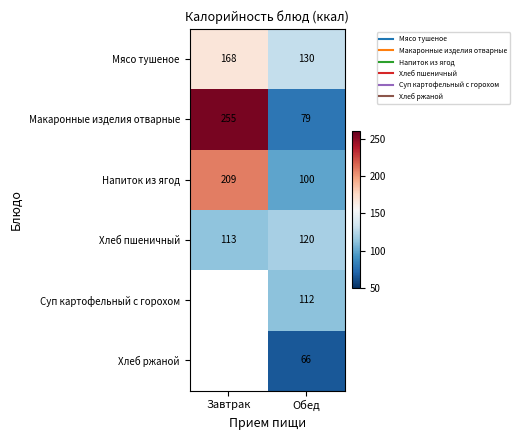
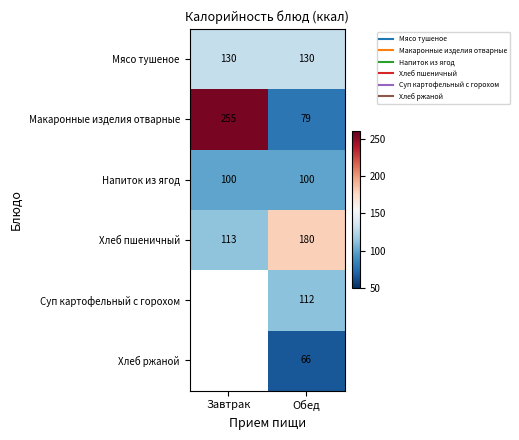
  {
    "Мясо тушеное": {
-     "Завтрак": 168,
+     "Завтрак": 130,
      "Обед": 130
    },
    "Макаронные изделия отварные": {
      "Завтрак": 255,
      "Обед": 79
    },
    "Напиток из ягод": {
-     "Завтрак": 209,
+     "Завтрак": 100,
      "Обед": 100
    },
    "Хлеб пшеничный": {
      "Завтрак": 113,
-     "Обед": 120
+     "Обед": 180
    },
    "Суп картофельный с горохом": {
      "Обед": 112
    },
    "Хлеб ржаной": {
      "Обед": 66
    }
  }
